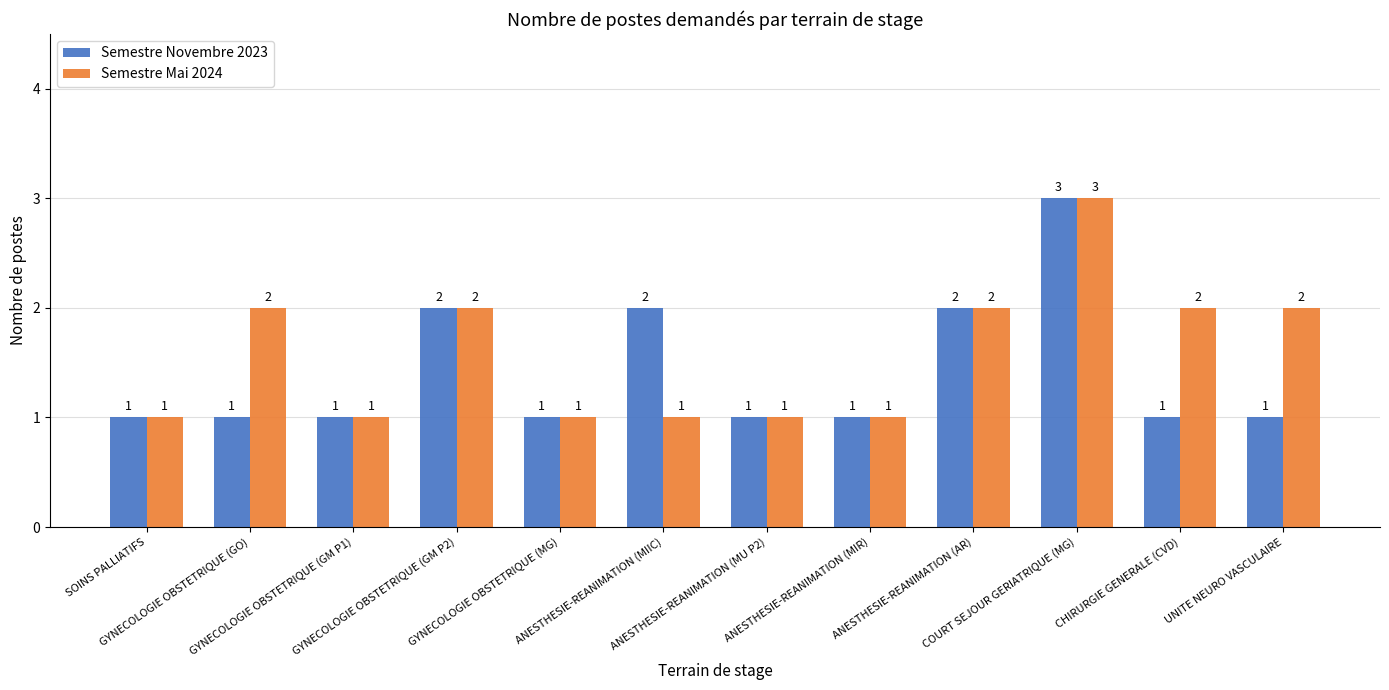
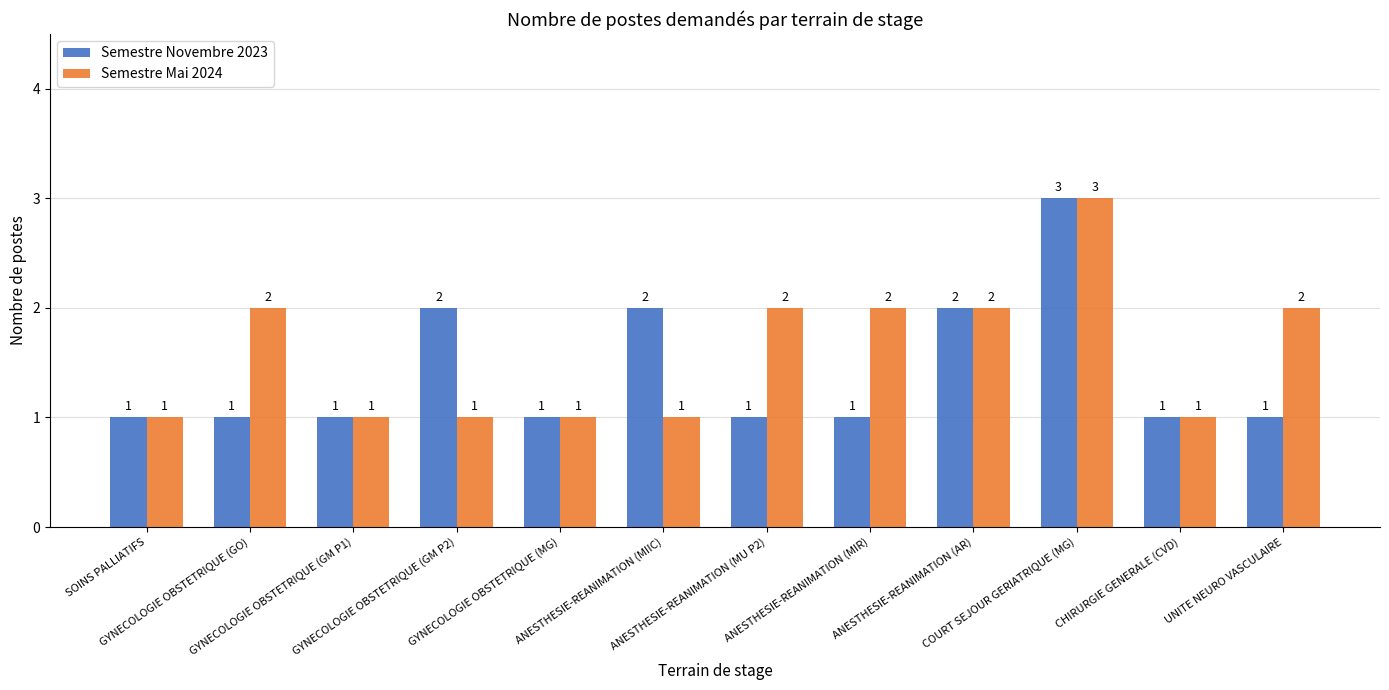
  {
    "Semestre Novembre 2023": {
      "SOINS PALLIATIFS": 1,
      "GYNECOLOGIE OBSTETRIQUE (GO)": 1,
      "GYNECOLOGIE OBSTETRIQUE (GM P1)": 1,
      "GYNECOLOGIE OBSTETRIQUE (GM P2)": 2,
      "GYNECOLOGIE OBSTETRIQUE (MG)": 1,
      "ANESTHESIE-REANIMATION (MIIC)": 2,
      "ANESTHESIE-REANIMATION (MU P2)": 1,
      "ANESTHESIE-REANIMATION (MIR)": 1,
      "ANESTHESIE-REANIMATION (AR)": 2,
      "COURT SEJOUR GERIATRIQUE (MG)": 3,
      "CHIRURGIE GENERALE (CVD)": 1,
      "UNITE NEURO VASCULAIRE": 1
    },
    "Semestre Mai 2024": {
      "SOINS PALLIATIFS": 1,
      "GYNECOLOGIE OBSTETRIQUE (GO)": 2,
      "GYNECOLOGIE OBSTETRIQUE (GM P1)": 1,
-     "GYNECOLOGIE OBSTETRIQUE (GM P2)": 2,
+     "GYNECOLOGIE OBSTETRIQUE (GM P2)": 1,
      "GYNECOLOGIE OBSTETRIQUE (MG)": 1,
      "ANESTHESIE-REANIMATION (MIIC)": 1,
-     "ANESTHESIE-REANIMATION (MU P2)": 1,
-     "ANESTHESIE-REANIMATION (MIR)": 1,
+     "ANESTHESIE-REANIMATION (MU P2)": 2,
+     "ANESTHESIE-REANIMATION (MIR)": 2,
      "ANESTHESIE-REANIMATION (AR)": 2,
      "COURT SEJOUR GERIATRIQUE (MG)": 3,
-     "CHIRURGIE GENERALE (CVD)": 2,
+     "CHIRURGIE GENERALE (CVD)": 1,
      "UNITE NEURO VASCULAIRE": 2
    }
  }
